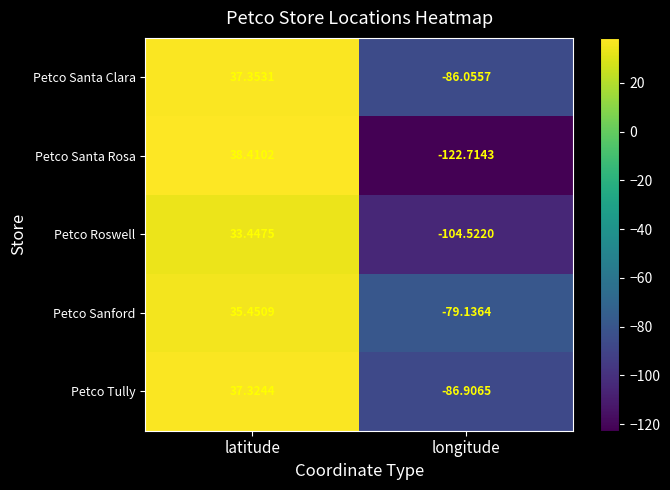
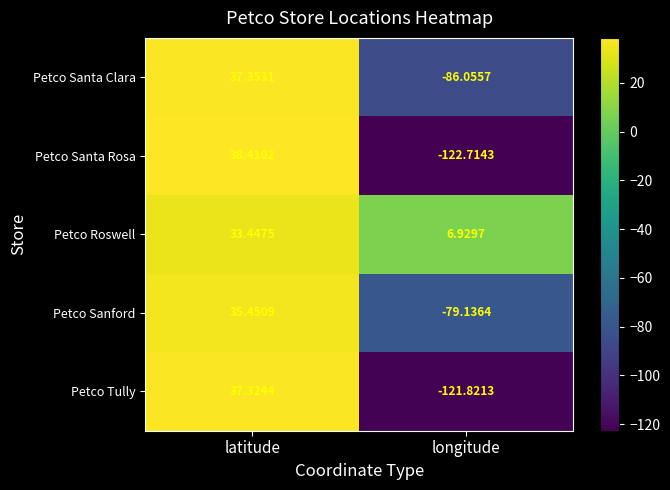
  {
    "Petco Santa Clara": {
      "longitude": -86.0557
    },
    "Petco Santa Rosa": {
      "longitude": -122.7143
    },
    "Petco Roswell": {
-     "longitude": -104.5220
+     "longitude": 6.9297
    },
    "Petco Sanford": {
      "longitude": -79.1364
    },
    "Petco Tully": {
-     "longitude": -86.9065
+     "longitude": -121.8213
    }
  }
